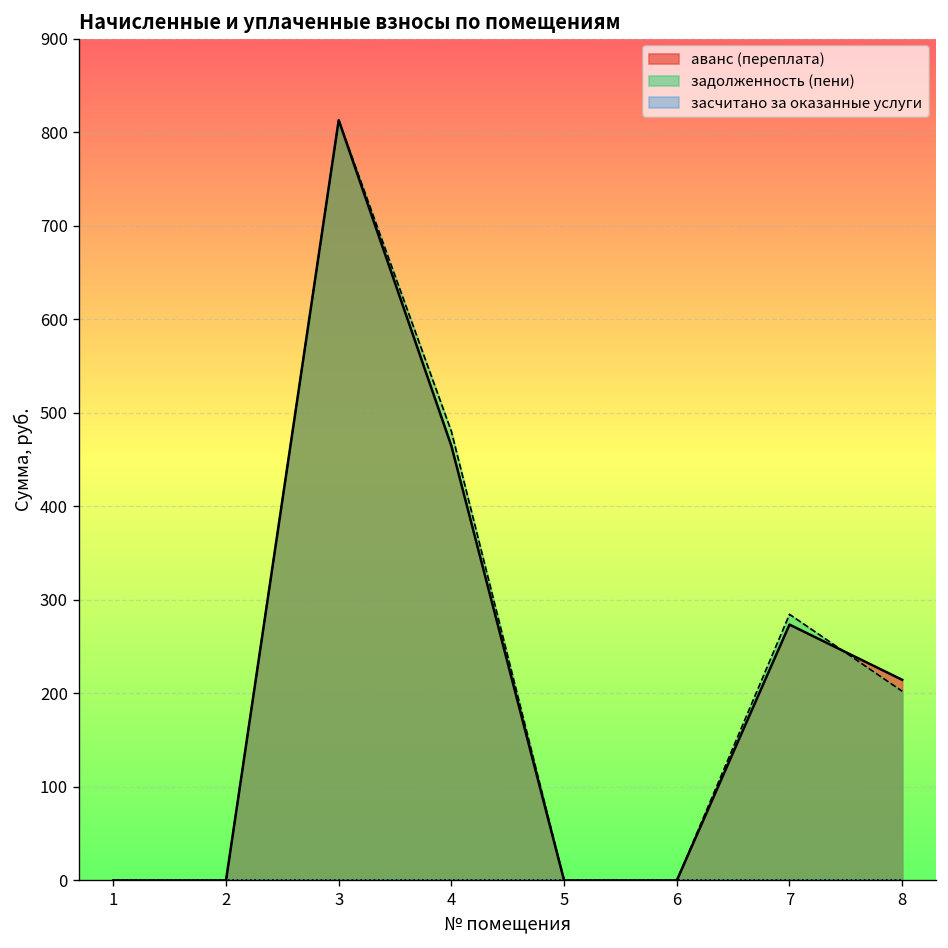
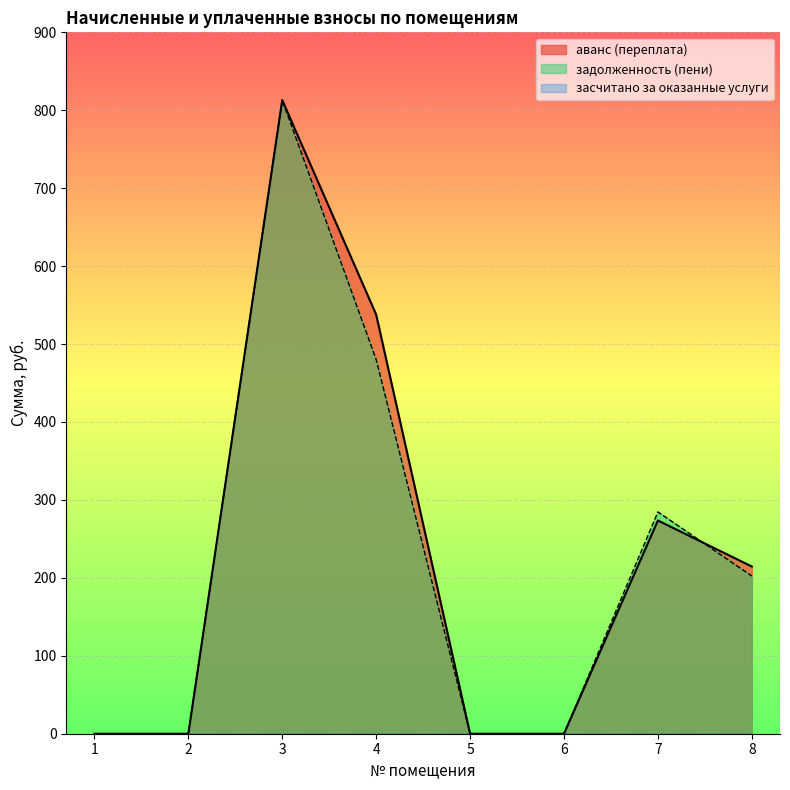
  {
    "аванс (переплата)": {
-     "4": 460,
+     "4": 540,
      "7": 270,
      "8": 210
    },
    "задолженность (пени)": {
      "4": 480,
      "7": 280,
      "8": 200
    },
    "засчитано за оказанные услуги": {
      "3": 0,
      "4": 0,
      "7": 0,
      "8": 0
    }
  }
